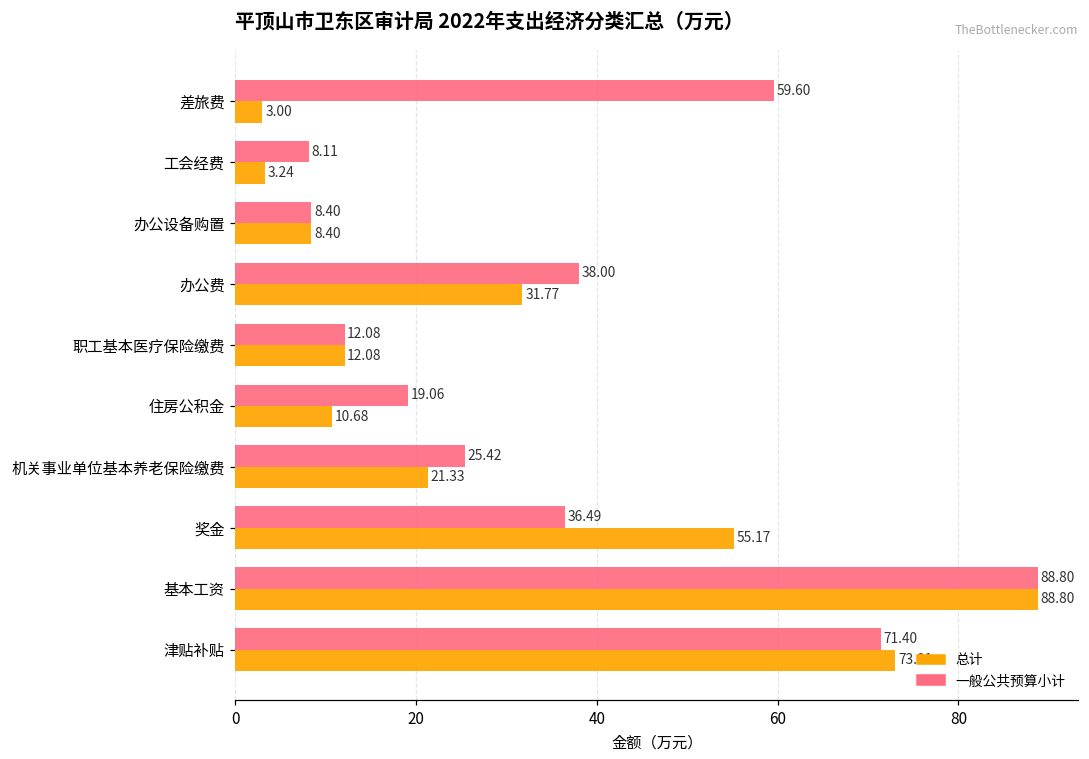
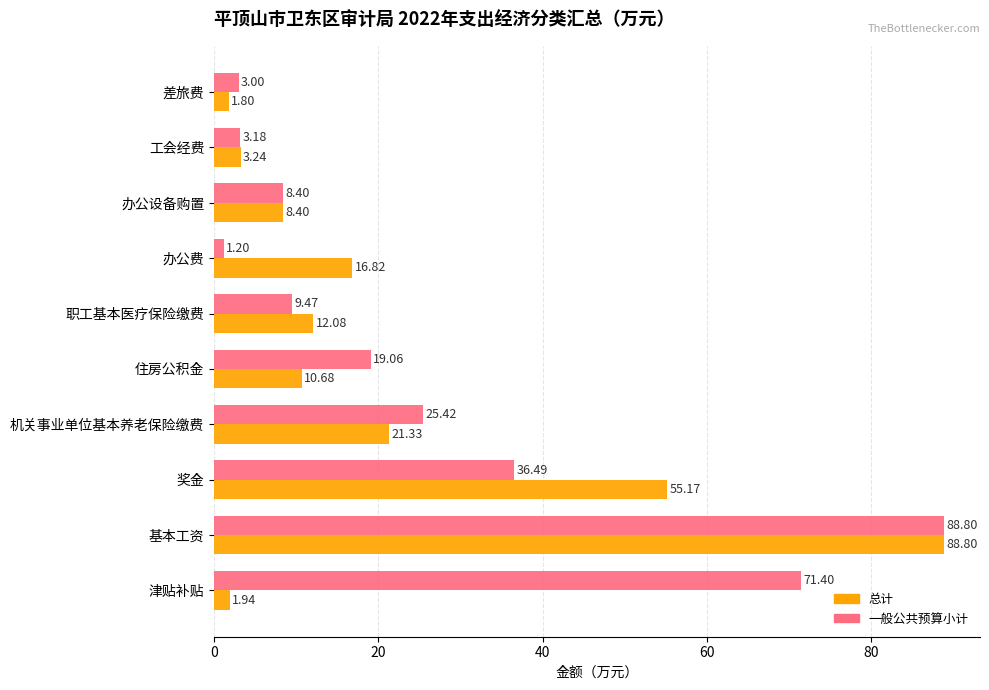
  {
    "总计": {
-     "差旅费": 3.00,
+     "差旅费": 1.80,
      "工会经费": 3.24,
      "办公设备购置": 8.40,
-     "办公费": 31.77,
+     "办公费": 16.82,
      "职工基本医疗保险缴费": 12.08,
      "住房公积金": 10.68,
      "机关事业单位基本养老保险缴费": 21.33,
      "奖金": 55.17,
      "基本工资": 88.80,
-     "津贴补贴": 73.01
+     "津贴补贴": 1.94
    },
    "一般公共预算小计": {
-     "差旅费": 59.60,
-     "工会经费": 8.11,
+     "差旅费": 3.00,
+     "工会经费": 3.18,
      "办公设备购置": 8.40,
-     "办公费": 38.00,
-     "职工基本医疗保险缴费": 12.08,
+     "办公费": 1.20,
+     "职工基本医疗保险缴费": 9.47,
      "住房公积金": 19.06,
      "机关事业单位基本养老保险缴费": 25.42,
      "奖金": 36.49,
      "基本工资": 88.80,
      "津贴补贴": 71.40
    }
  }
